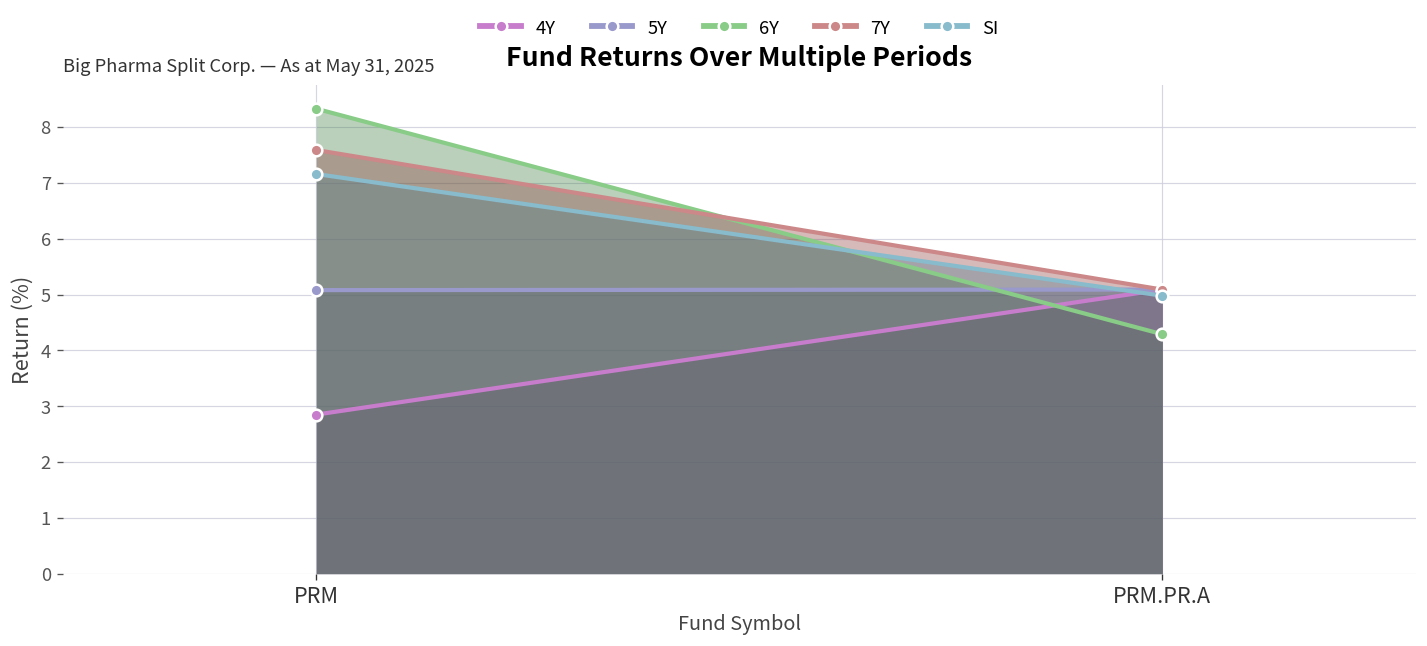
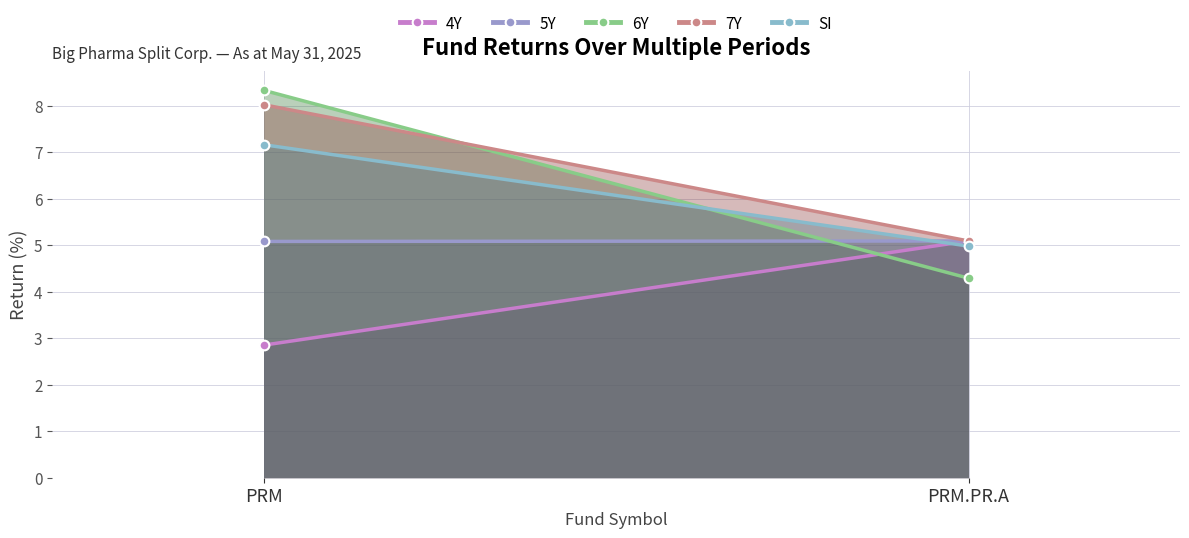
  {
    "6Y": {
      "PRM": 8.3,
      "PRM.PR.A": 4.3
    },
    "7Y": {
-     "PRM": 7.6
+     "PRM": 8.0
    }
  }
